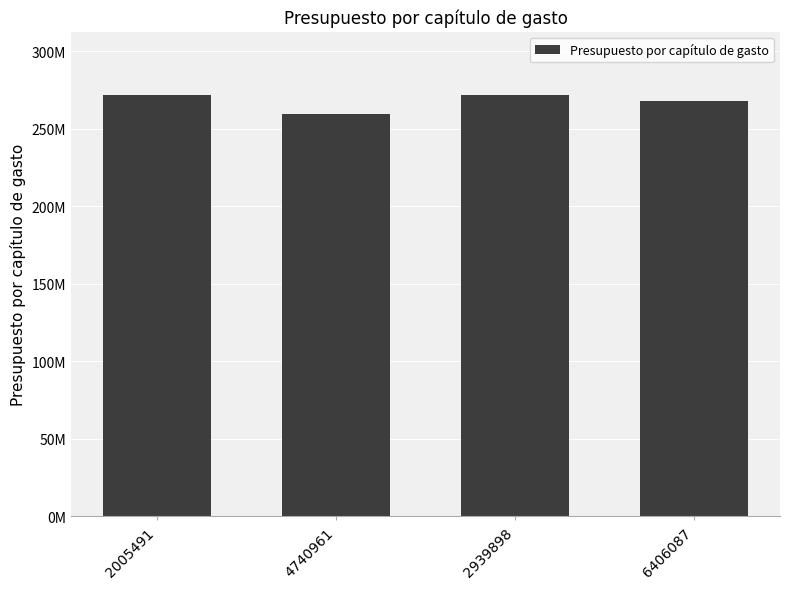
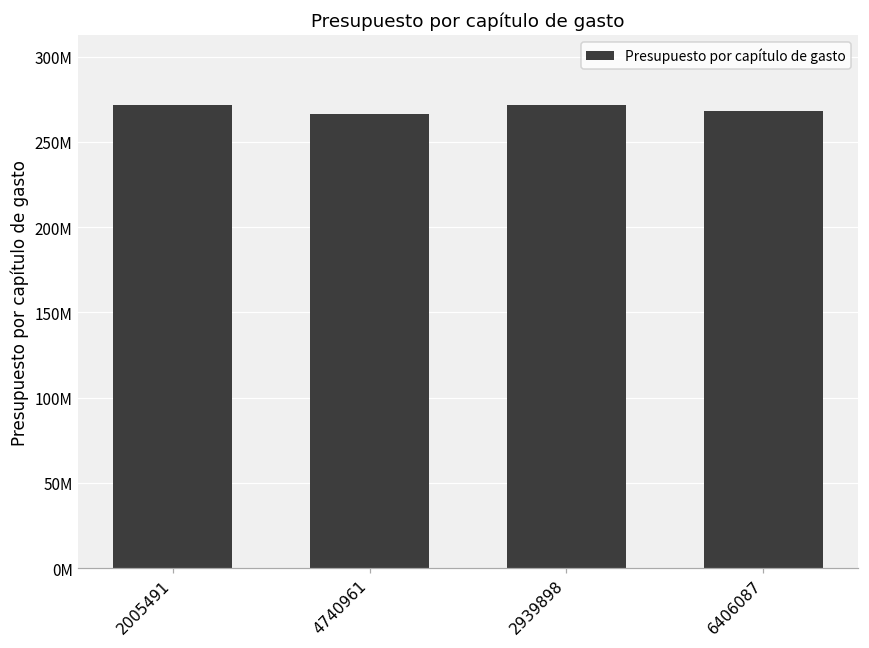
  {
    "2005491": 272000000,
-   "4740961": 260000000,
+   "4740961": 266000000,
    "2939898": 272000000,
    "6406087": 268000000
  }
